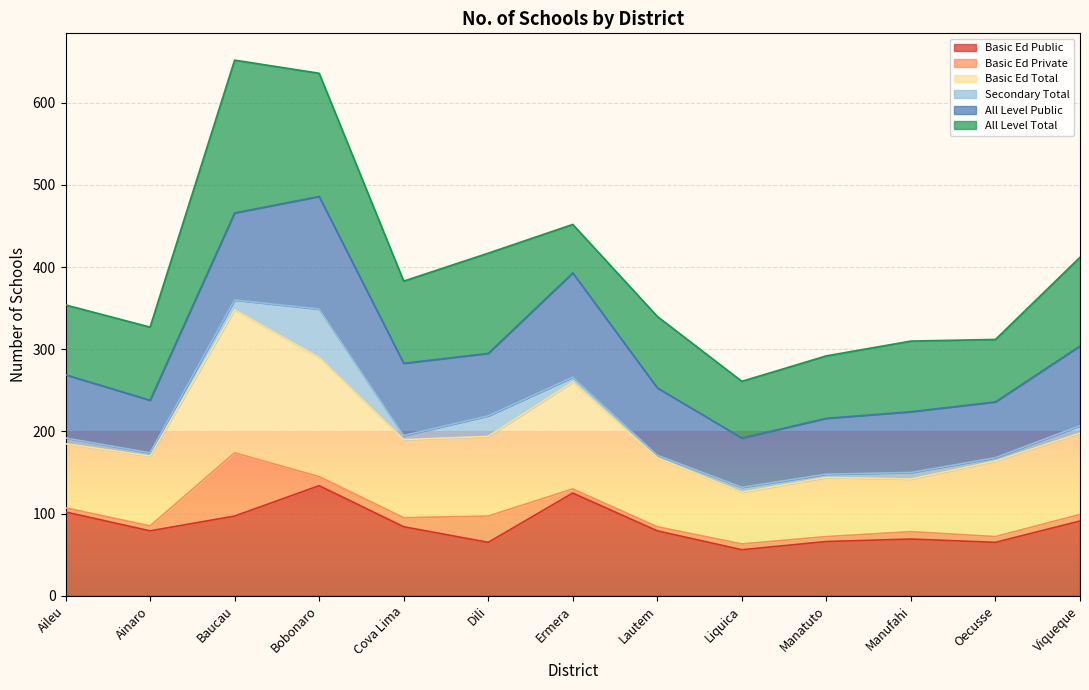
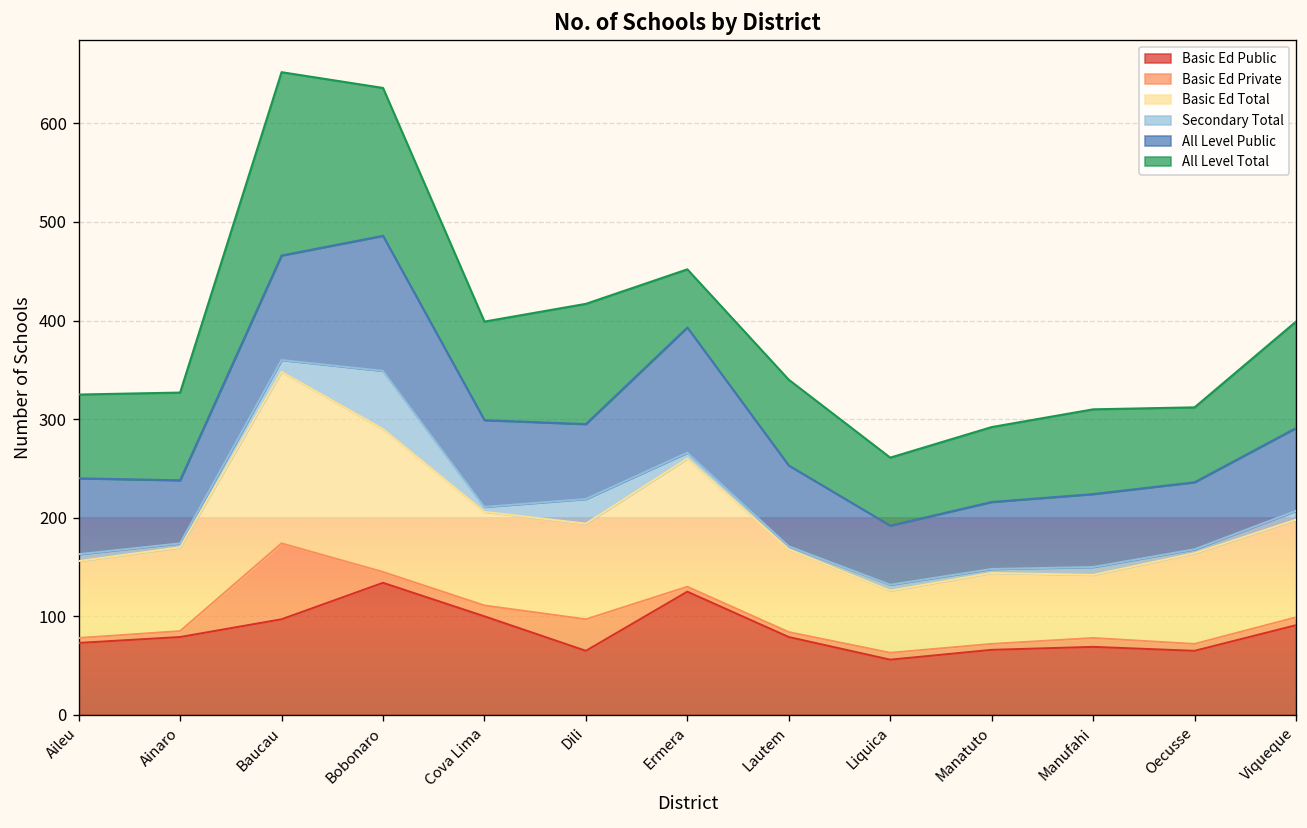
  {
    "Basic Ed Public": {
-     "Aileu": 100,
+     "Aileu": 70,
      "Ainaro": 80,
      "Baucau": 100,
      "Bobonaro": 130,
-     "Cova Lima": 80,
+     "Cova Lima": 100,
      "Dili": 70,
      "Ermera": 130,
      "Lautem": 80,
      "Liquica": 60,
      "Manatuto": 70,
      "Manufahi": 70,
      "Oecusse": 70,
      "Viqueque": 90
    },
    "Basic Ed Private": {
      "Aileu": 10,
      "Ainaro": 10,
      "Baucau": 80,
      "Bobonaro": 10,
      "Cova Lima": 10,
      "Dili": 30,
      "Ermera": 10,
      "Lautem": 10,
      "Liquica": 10,
      "Manatuto": 10,
      "Manufahi": 10,
      "Oecusse": 10,
      "Viqueque": 10
    },
    "Basic Ed Total": {
      "Aileu": 80,
      "Ainaro": 90,
      "Baucau": 170,
      "Bobonaro": 150,
      "Cova Lima": 100,
      "Dili": 100,
      "Ermera": 130,
      "Liquica": 60,
      "Manatuto": 70,
      "Manufahi": 60,
      "Oecusse": 90,
      "Viqueque": 100
    },
    "Secondary Total": {
      "Aileu": 10,
      "Ainaro": 0,
      "Baucau": 10,
      "Bobonaro": 60,
      "Cova Lima": 10,
      "Dili": 30,
      "Ermera": 10,
      "Liquica": 10,
      "Manatuto": 0,
      "Manufahi": 10,
      "Oecusse": 0,
      "Viqueque": 10
    },
    "All Level Public": {
      "Aileu": 80,
      "Ainaro": 60,
      "Baucau": 110,
      "Bobonaro": 140,
      "Cova Lima": 90,
      "Dili": 80,
      "Ermera": 130,
      "Lautem": 80,
      "Liquica": 60,
      "Manatuto": 70,
      "Manufahi": 70,
      "Oecusse": 70,
-     "Viqueque": 100
+     "Viqueque": 80
    },
    "All Level Total": {
      "Aileu": 90,
      "Ainaro": 90,
      "Baucau": 190,
      "Bobonaro": 150,
      "Cova Lima": 100,
      "Dili": 120,
      "Ermera": 60,
      "Lautem": 90,
      "Liquica": 70,
      "Manatuto": 80,
      "Manufahi": 90,
      "Oecusse": 80,
      "Viqueque": 110
    }
  }
